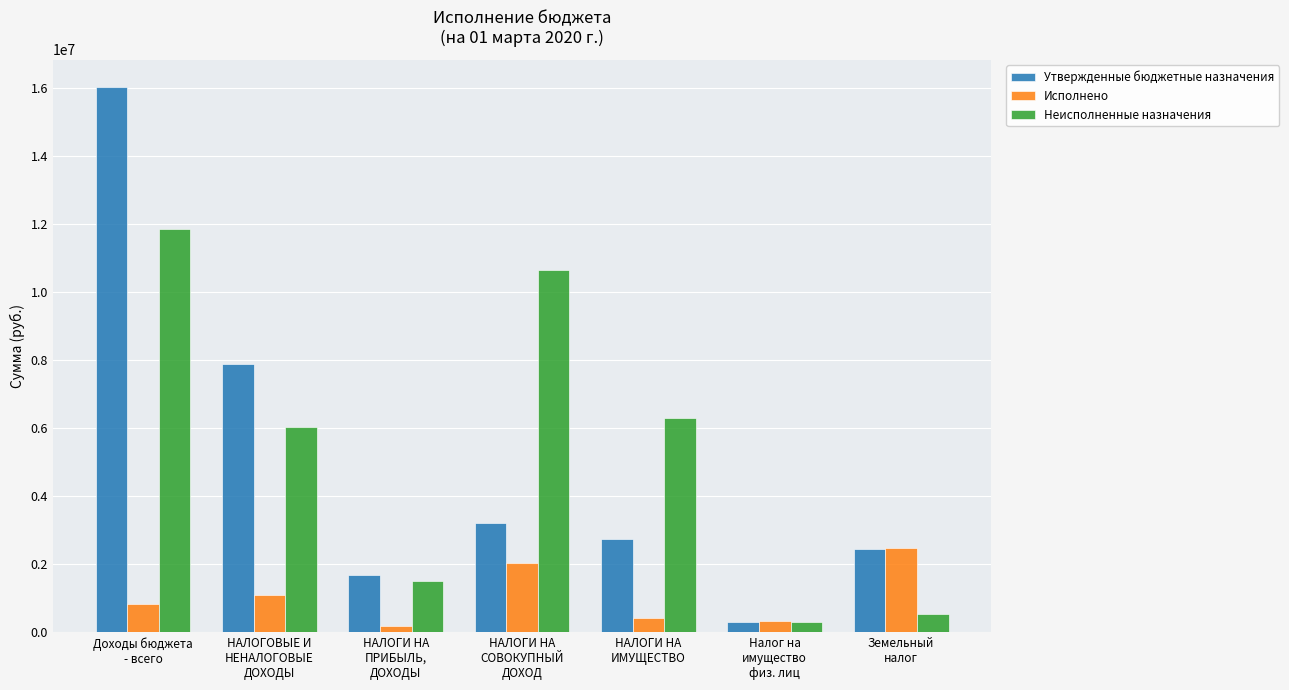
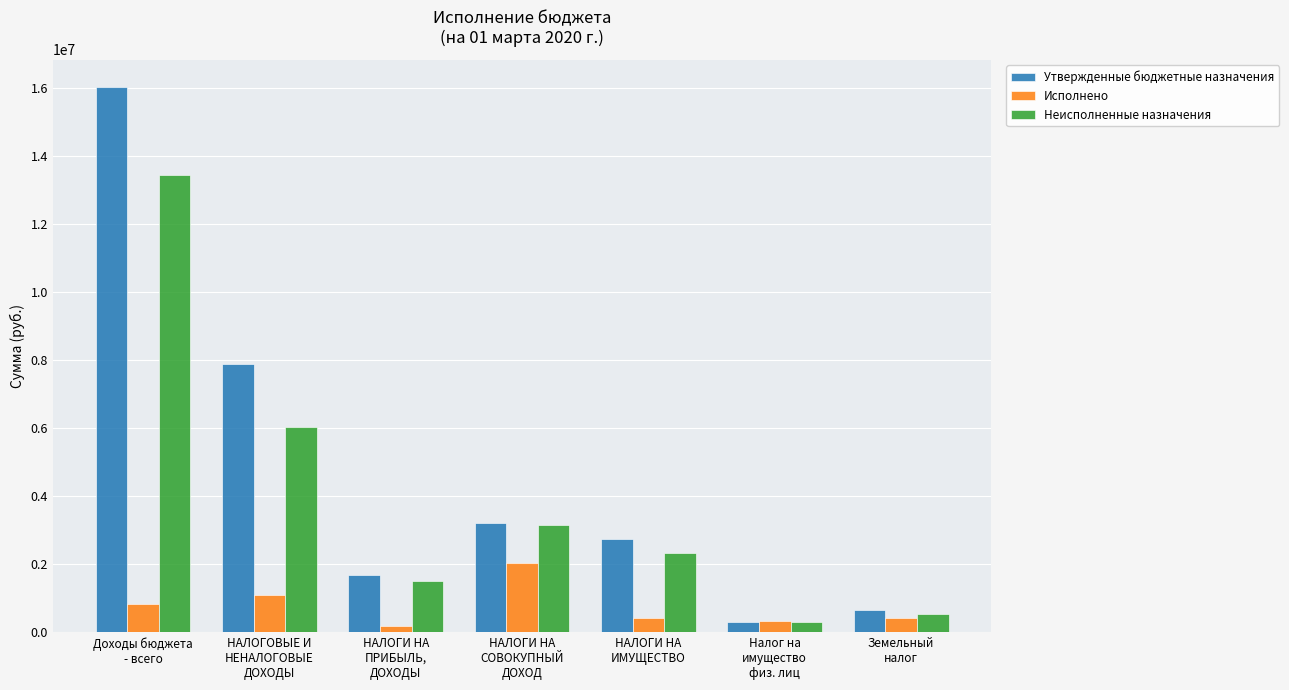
  {
    "Утвержденные бюджетные назначения": {
      "Доходы бюджета - всего": 16000000,
      "НАЛОГОВЫЕ И НЕНАЛОГОВЫЕ ДОХОДЫ": 7900000,
      "НАЛОГИ НА ПРИБЫЛЬ, ДОХОДЫ": 1700000,
      "НАЛОГИ НА СОВОКУПНЫЙ ДОХОД": 3200000,
      "НАЛОГИ НА ИМУЩЕСТВО": 2700000,
      "Налог на имущество физ. лиц": 300000,
-     "Земельный налог": 2500000
+     "Земельный налог": 700000
    },
    "Исполнено": {
      "Доходы бюджета - всего": 800000,
      "НАЛОГОВЫЕ И НЕНАЛОГОВЫЕ ДОХОДЫ": 1100000,
      "НАЛОГИ НА ПРИБЫЛЬ, ДОХОДЫ": 200000,
      "НАЛОГИ НА СОВОКУПНЫЙ ДОХОД": 2000000,
      "НАЛОГИ НА ИМУЩЕСТВО": 400000,
      "Налог на имущество физ. лиц": 300000,
-     "Земельный налог": 2500000
+     "Земельный налог": 400000
    },
    "Неисполненные назначения": {
-     "Доходы бюджета - всего": 11800000,
+     "Доходы бюджета - всего": 13400000,
      "НАЛОГОВЫЕ И НЕНАЛОГОВЫЕ ДОХОДЫ": 6000000,
      "НАЛОГИ НА ПРИБЫЛЬ, ДОХОДЫ": 1500000,
-     "НАЛОГИ НА СОВОКУПНЫЙ ДОХОД": 10600000,
-     "НАЛОГИ НА ИМУЩЕСТВО": 6300000,
+     "НАЛОГИ НА СОВОКУПНЫЙ ДОХОД": 3100000,
+     "НАЛОГИ НА ИМУЩЕСТВО": 2300000,
      "Налог на имущество физ. лиц": 300000,
      "Земельный налог": 500000
    }
  }
